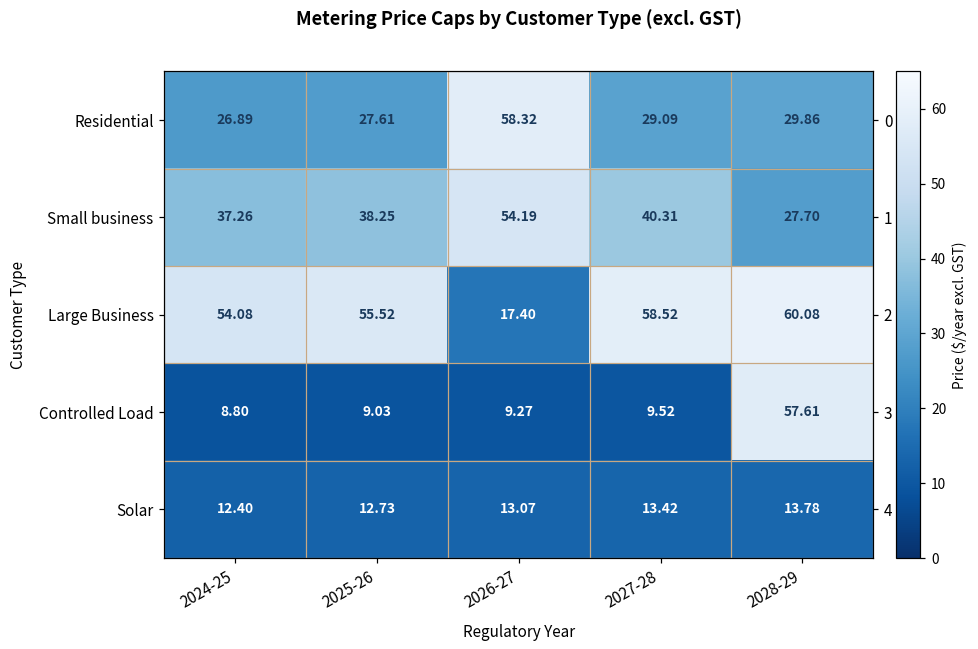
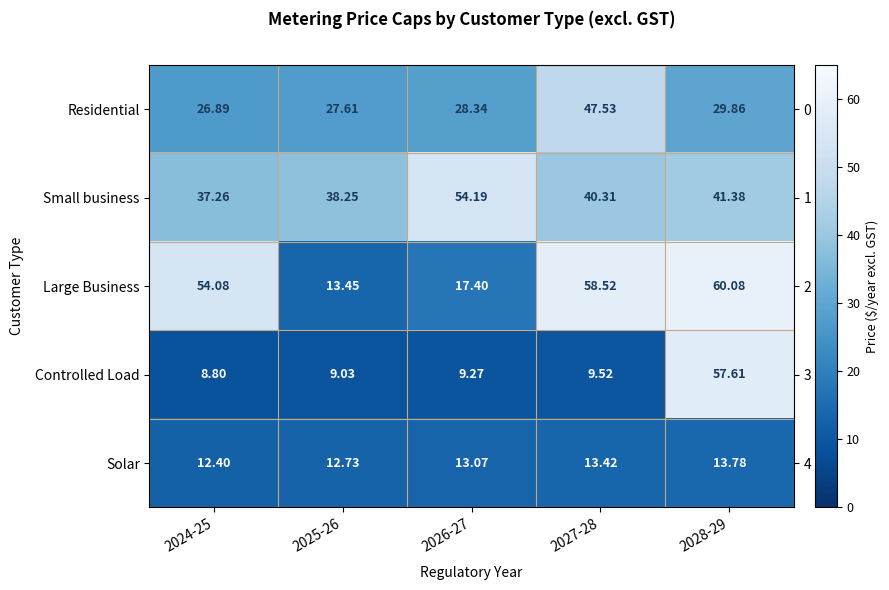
  {
    "Residential": {
      "2024-25": 26.89,
      "2025-26": 27.61,
-     "2026-27": 58.32,
-     "2027-28": 29.09,
+     "2026-27": 28.34,
+     "2027-28": 47.53,
      "2028-29": 29.86
    },
    "Small business": {
      "2024-25": 37.26,
      "2025-26": 38.25,
      "2026-27": 54.19,
      "2027-28": 40.31,
-     "2028-29": 27.70
+     "2028-29": 41.38
    },
    "Large Business": {
      "2024-25": 54.08,
-     "2025-26": 55.52,
+     "2025-26": 13.45,
      "2026-27": 17.40,
      "2027-28": 58.52,
      "2028-29": 60.08
    },
    "Controlled Load": {
      "2024-25": 8.80,
      "2025-26": 9.03,
      "2026-27": 9.27,
      "2027-28": 9.52,
      "2028-29": 57.61
    },
    "Solar": {
      "2024-25": 12.40,
      "2025-26": 12.73,
      "2026-27": 13.07,
      "2027-28": 13.42,
      "2028-29": 13.78
    }
  }
